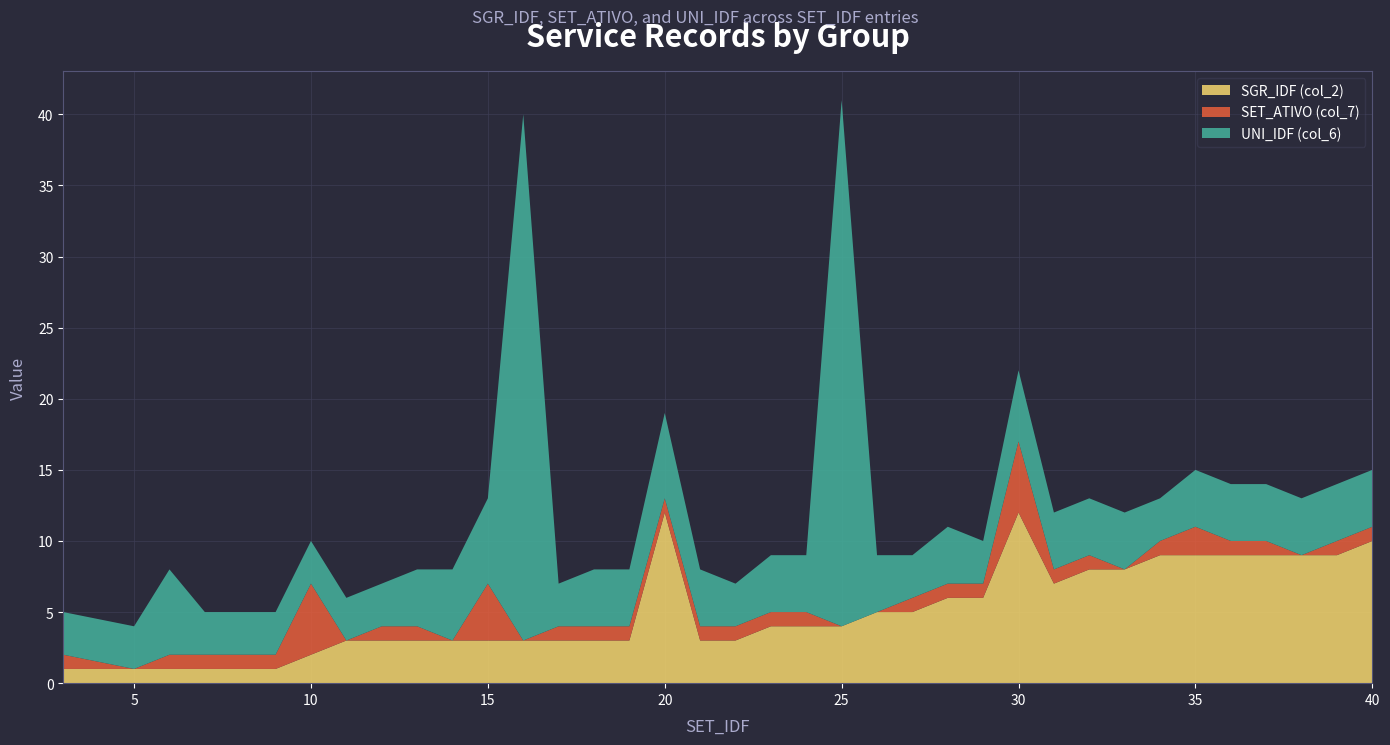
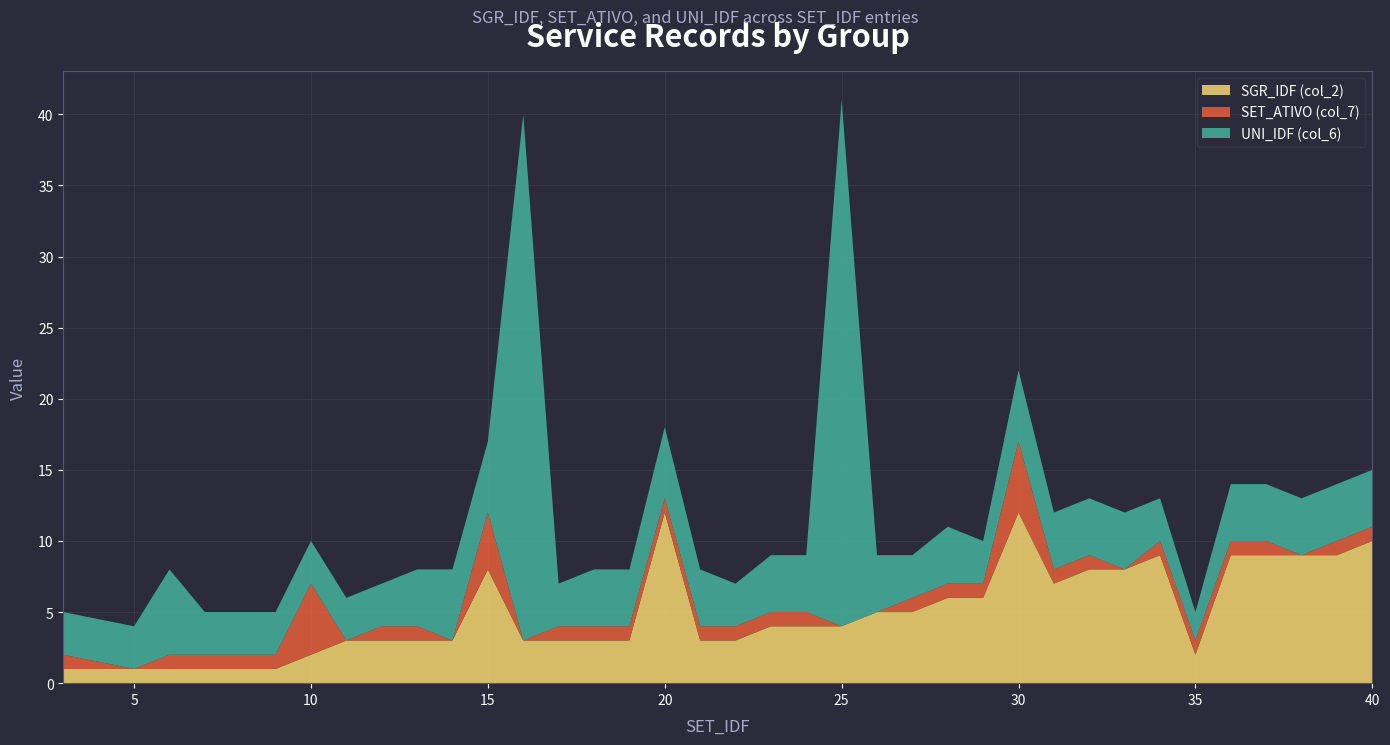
  {
    "SGR_IDF (col_2)": {
      "10": 2,
-     "15": 3,
+     "15": 8,
      "20": 12,
      "30": 12,
-     "35": 9,
+     "35": 2,
      "40": 10
    },
    "SET_ATIVO (col_7)": {
-     "35": 2
+     "35": 1
    },
    "UNI_IDF (col_6)": {
      "5": 3,
      "10": 3,
-     "15": 6,
-     "20": 6,
+     "15": 5,
+     "20": 5,
      "25": 37,
      "30": 5,
-     "35": 4,
+     "35": 2,
      "40": 4
    }
  }
